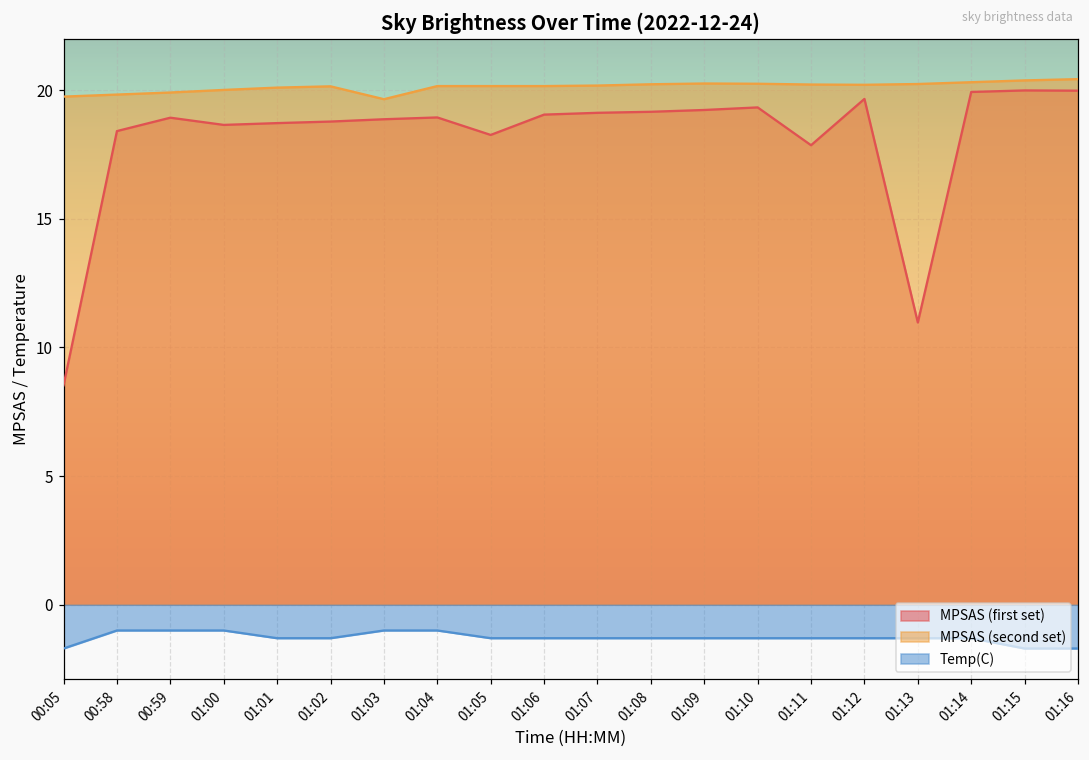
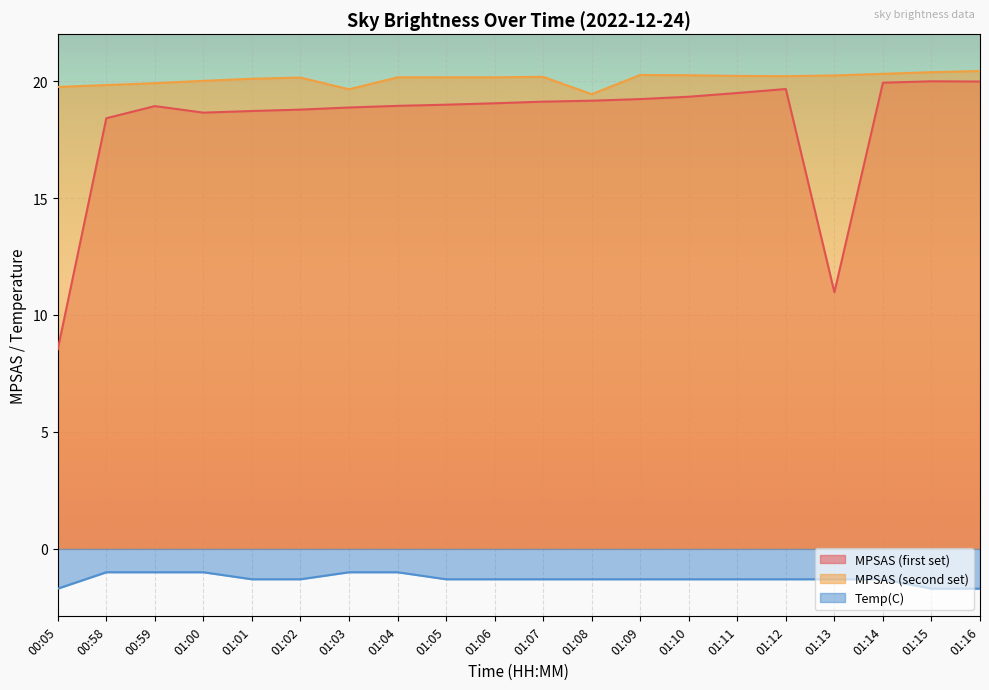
  {
    "MPSAS (first set)": {
      "00:05": 8.5,
      "00:58": 18.4,
      "00:59": 18.9,
      "01:00": 18.7,
      "01:01": 18.7,
      "01:02": 18.8,
      "01:03": 18.9,
      "01:04": 18.9,
-     "01:05": 18.3,
+     "01:05": 19.0,
      "01:06": 19.1,
      "01:07": 19.1,
      "01:08": 19.2,
      "01:09": 19.2,
      "01:10": 19.3,
-     "01:11": 17.9,
+     "01:11": 19.5,
      "01:12": 19.7,
      "01:13": 11.0,
      "01:14": 19.9,
      "01:15": 20.0,
      "01:16": 20.0
    },
    "MPSAS (second set)": {
      "00:05": 19.8,
      "00:58": 19.8,
      "00:59": 19.9,
      "01:00": 20.0,
      "01:01": 20.1,
      "01:02": 20.2,
      "01:03": 19.7,
      "01:04": 20.2,
      "01:05": 20.2,
      "01:06": 20.2,
      "01:07": 20.2,
-     "01:08": 20.2,
+     "01:08": 19.4,
      "01:09": 20.3,
      "01:10": 20.3,
      "01:11": 20.2,
      "01:12": 20.2,
      "01:13": 20.2,
      "01:14": 20.3,
      "01:15": 20.4,
      "01:16": 20.4
    }
  }
